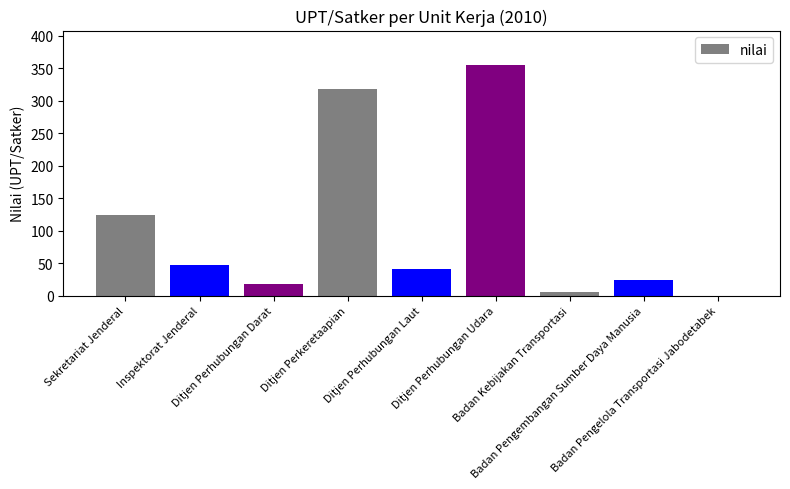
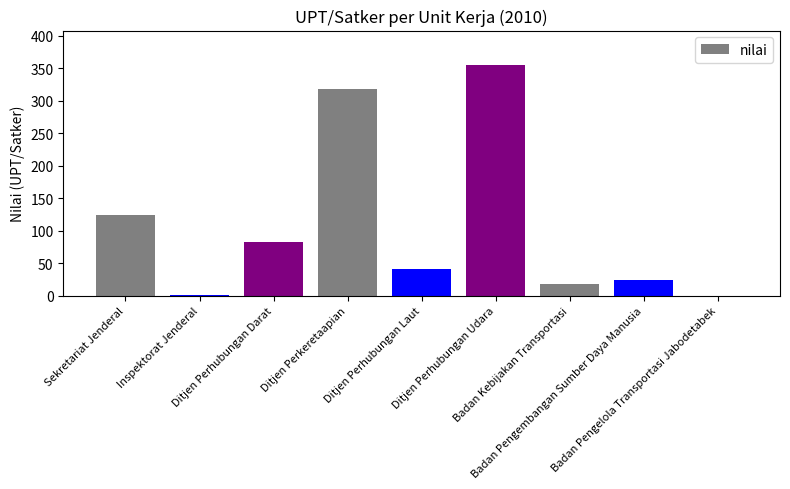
  {
    "Sekretariat Jenderal": 120,
-   "Inspektorat Jenderal": 50,
-   "Ditjen Perhubungan Darat": 20,
+   "Inspektorat Jenderal": 0,
+   "Ditjen Perhubungan Darat": 80,
    "Ditjen Perkeretaapian": 320,
    "Ditjen Perhubungan Laut": 40,
    "Ditjen Perhubungan Udara": 360,
-   "Badan Kebijakan Transportasi": 10,
+   "Badan Kebijakan Transportasi": 20,
    "Badan Pengembangan Sumber Daya Manusia": 20,
    "Badan Pengelola Transportasi Jabodetabek": 0
  }
